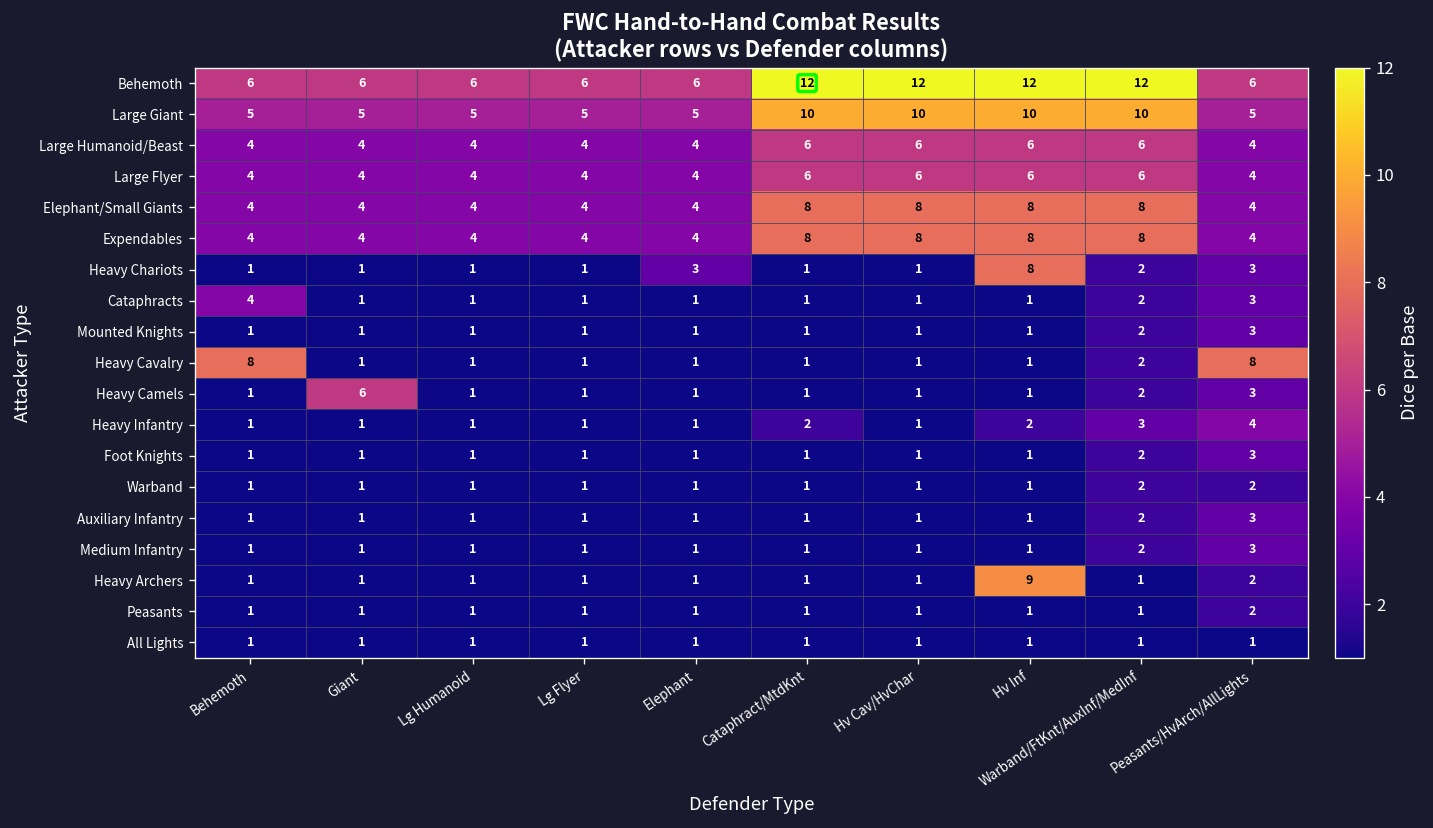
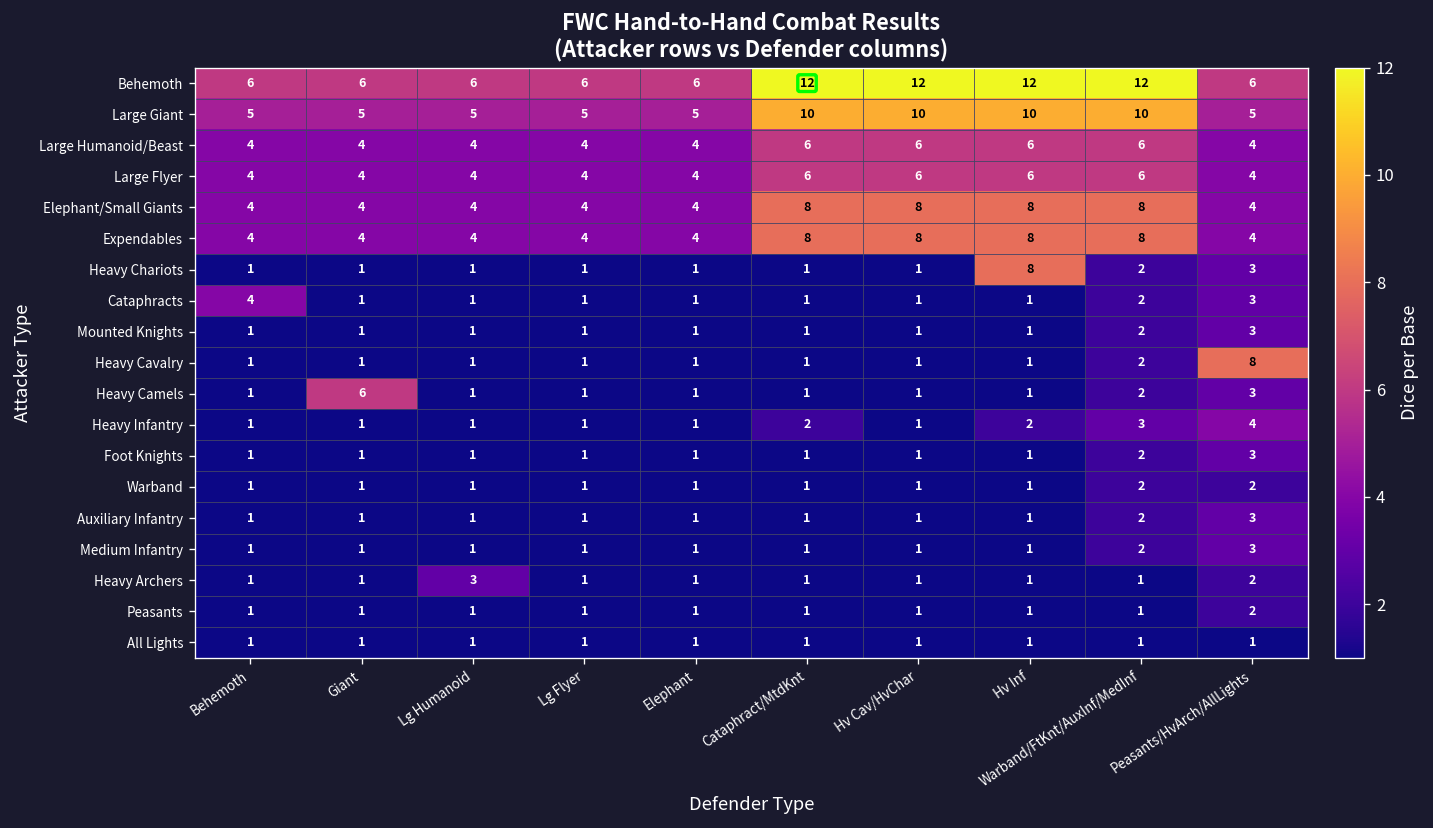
  {
    "Behemoth": {
      "Behemoth": 6,
      "Giant": 6,
      "Lg Humanoid": 6,
      "Lg Flyer": 6,
      "Elephant": 6,
      "Hv Cav/HvChar": 12,
      "Hv Inf": 12,
      "Warband/FtKnt/AuxInf/MedInf": 12,
      "Peasants/HvArch/AllLights": 6
    },
    "Large Giant": {
      "Behemoth": 5,
      "Giant": 5,
      "Lg Humanoid": 5,
      "Lg Flyer": 5,
      "Elephant": 5,
      "Cataphract/MtdKnt": 10,
      "Hv Cav/HvChar": 10,
      "Hv Inf": 10,
      "Warband/FtKnt/AuxInf/MedInf": 10,
      "Peasants/HvArch/AllLights": 5
    },
    "Large Humanoid/Beast": {
      "Behemoth": 4,
      "Giant": 4,
      "Lg Humanoid": 4,
      "Lg Flyer": 4,
      "Elephant": 4,
      "Cataphract/MtdKnt": 6,
      "Hv Cav/HvChar": 6,
      "Hv Inf": 6,
      "Warband/FtKnt/AuxInf/MedInf": 6,
      "Peasants/HvArch/AllLights": 4
    },
    "Large Flyer": {
      "Behemoth": 4,
      "Giant": 4,
      "Lg Humanoid": 4,
      "Lg Flyer": 4,
      "Elephant": 4,
      "Cataphract/MtdKnt": 6,
      "Hv Cav/HvChar": 6,
      "Hv Inf": 6,
      "Warband/FtKnt/AuxInf/MedInf": 6,
      "Peasants/HvArch/AllLights": 4
    },
    "Elephant/Small Giants": {
      "Behemoth": 4,
      "Giant": 4,
      "Lg Humanoid": 4,
      "Lg Flyer": 4,
      "Elephant": 4,
      "Cataphract/MtdKnt": 8,
      "Hv Cav/HvChar": 8,
      "Hv Inf": 8,
      "Warband/FtKnt/AuxInf/MedInf": 8,
      "Peasants/HvArch/AllLights": 4
    },
    "Expendables": {
      "Behemoth": 4,
      "Giant": 4,
      "Lg Humanoid": 4,
      "Lg Flyer": 4,
      "Elephant": 4,
      "Cataphract/MtdKnt": 8,
      "Hv Cav/HvChar": 8,
      "Hv Inf": 8,
      "Warband/FtKnt/AuxInf/MedInf": 8,
      "Peasants/HvArch/AllLights": 4
    },
    "Heavy Chariots": {
      "Behemoth": 1,
      "Giant": 1,
      "Lg Humanoid": 1,
      "Lg Flyer": 1,
-     "Elephant": 3,
+     "Elephant": 1,
      "Cataphract/MtdKnt": 1,
      "Hv Cav/HvChar": 1,
      "Hv Inf": 8,
      "Warband/FtKnt/AuxInf/MedInf": 2,
      "Peasants/HvArch/AllLights": 3
    },
    "Cataphracts": {
      "Behemoth": 4,
      "Giant": 1,
      "Lg Humanoid": 1,
      "Lg Flyer": 1,
      "Elephant": 1,
      "Cataphract/MtdKnt": 1,
      "Hv Cav/HvChar": 1,
      "Hv Inf": 1,
      "Warband/FtKnt/AuxInf/MedInf": 2,
      "Peasants/HvArch/AllLights": 3
    },
    "Mounted Knights": {
      "Behemoth": 1,
      "Giant": 1,
      "Lg Humanoid": 1,
      "Lg Flyer": 1,
      "Elephant": 1,
      "Cataphract/MtdKnt": 1,
      "Hv Cav/HvChar": 1,
      "Hv Inf": 1,
      "Warband/FtKnt/AuxInf/MedInf": 2,
      "Peasants/HvArch/AllLights": 3
    },
    "Heavy Cavalry": {
-     "Behemoth": 8,
+     "Behemoth": 1,
      "Giant": 1,
      "Lg Humanoid": 1,
      "Lg Flyer": 1,
      "Elephant": 1,
      "Cataphract/MtdKnt": 1,
      "Hv Cav/HvChar": 1,
      "Hv Inf": 1,
      "Warband/FtKnt/AuxInf/MedInf": 2,
      "Peasants/HvArch/AllLights": 8
    },
    "Heavy Camels": {
      "Behemoth": 1,
      "Giant": 6,
      "Lg Humanoid": 1,
      "Lg Flyer": 1,
      "Elephant": 1,
      "Cataphract/MtdKnt": 1,
      "Hv Cav/HvChar": 1,
      "Hv Inf": 1,
      "Warband/FtKnt/AuxInf/MedInf": 2,
      "Peasants/HvArch/AllLights": 3
    },
    "Heavy Infantry": {
      "Behemoth": 1,
      "Giant": 1,
      "Lg Humanoid": 1,
      "Lg Flyer": 1,
      "Elephant": 1,
      "Cataphract/MtdKnt": 2,
      "Hv Cav/HvChar": 1,
      "Hv Inf": 2,
      "Warband/FtKnt/AuxInf/MedInf": 3,
      "Peasants/HvArch/AllLights": 4
    },
    "Foot Knights": {
      "Behemoth": 1,
      "Giant": 1,
      "Lg Humanoid": 1,
      "Lg Flyer": 1,
      "Elephant": 1,
      "Cataphract/MtdKnt": 1,
      "Hv Cav/HvChar": 1,
      "Hv Inf": 1,
      "Warband/FtKnt/AuxInf/MedInf": 2,
      "Peasants/HvArch/AllLights": 3
    },
    "Warband": {
      "Behemoth": 1,
      "Giant": 1,
      "Lg Humanoid": 1,
      "Lg Flyer": 1,
      "Elephant": 1,
      "Cataphract/MtdKnt": 1,
      "Hv Cav/HvChar": 1,
      "Hv Inf": 1,
      "Warband/FtKnt/AuxInf/MedInf": 2,
      "Peasants/HvArch/AllLights": 2
    },
    "Auxiliary Infantry": {
      "Behemoth": 1,
      "Giant": 1,
      "Lg Humanoid": 1,
      "Lg Flyer": 1,
      "Elephant": 1,
      "Cataphract/MtdKnt": 1,
      "Hv Cav/HvChar": 1,
      "Hv Inf": 1,
      "Warband/FtKnt/AuxInf/MedInf": 2,
      "Peasants/HvArch/AllLights": 3
    },
    "Medium Infantry": {
      "Behemoth": 1,
      "Giant": 1,
      "Lg Humanoid": 1,
      "Lg Flyer": 1,
      "Elephant": 1,
      "Cataphract/MtdKnt": 1,
      "Hv Cav/HvChar": 1,
      "Hv Inf": 1,
      "Warband/FtKnt/AuxInf/MedInf": 2,
      "Peasants/HvArch/AllLights": 3
    },
    "Heavy Archers": {
      "Behemoth": 1,
      "Giant": 1,
-     "Lg Humanoid": 1,
+     "Lg Humanoid": 3,
      "Lg Flyer": 1,
      "Elephant": 1,
      "Cataphract/MtdKnt": 1,
      "Hv Cav/HvChar": 1,
-     "Hv Inf": 9,
+     "Hv Inf": 1,
      "Warband/FtKnt/AuxInf/MedInf": 1,
      "Peasants/HvArch/AllLights": 2
    },
    "Peasants": {
      "Behemoth": 1,
      "Giant": 1,
      "Lg Humanoid": 1,
      "Lg Flyer": 1,
      "Elephant": 1,
      "Cataphract/MtdKnt": 1,
      "Hv Cav/HvChar": 1,
      "Hv Inf": 1,
      "Warband/FtKnt/AuxInf/MedInf": 1,
      "Peasants/HvArch/AllLights": 2
    },
    "All Lights": {
      "Behemoth": 1,
      "Giant": 1,
      "Lg Humanoid": 1,
      "Lg Flyer": 1,
      "Elephant": 1,
      "Cataphract/MtdKnt": 1,
      "Hv Cav/HvChar": 1,
      "Hv Inf": 1,
      "Warband/FtKnt/AuxInf/MedInf": 1,
      "Peasants/HvArch/AllLights": 1
    }
  }
